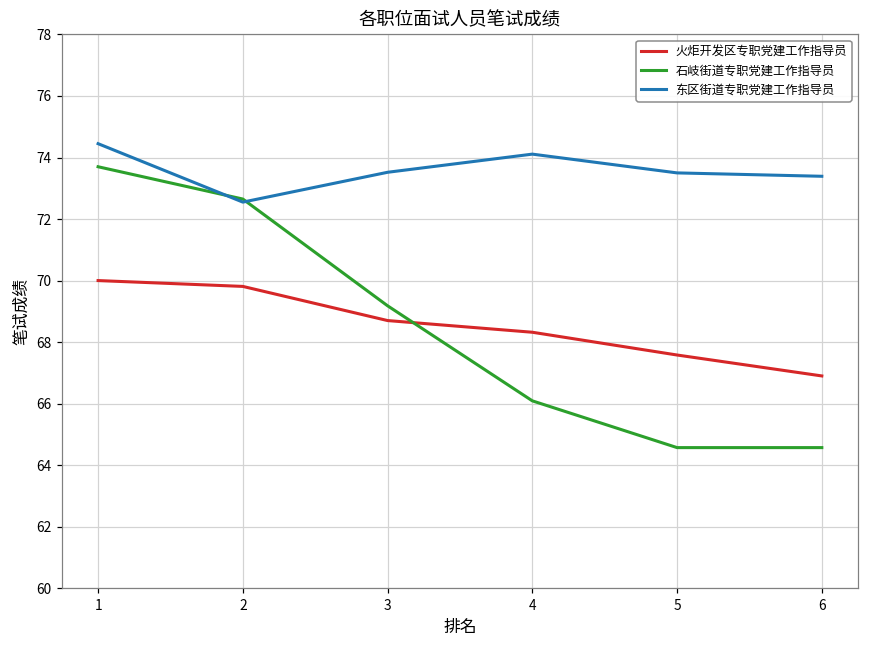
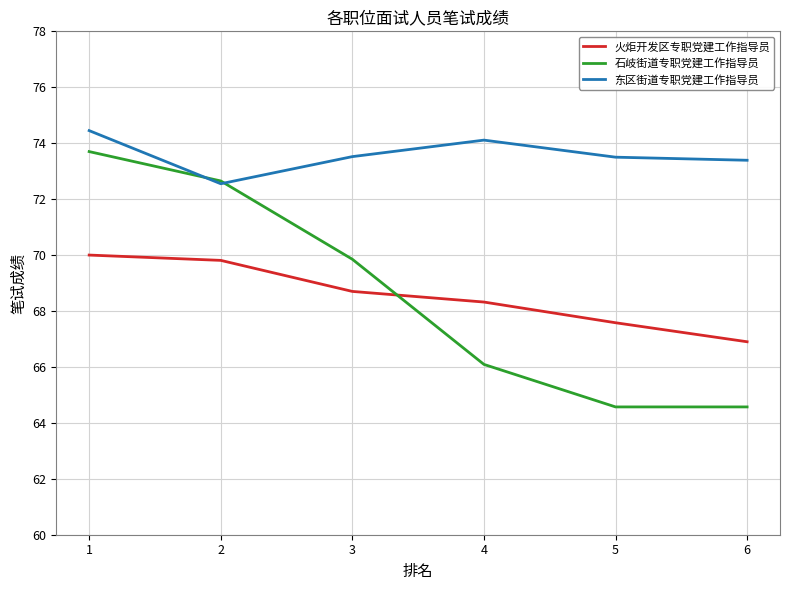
  {
    "火炬开发区专职党建工作指导员": {
      "1": 70.0,
      "2": 69.8,
      "3": 68.7,
      "4": 68.3,
      "5": 67.6,
      "6": 66.9
    },
    "石岐街道专职党建工作指导员": {
      "1": 73.7,
      "2": 72.7,
-     "3": 69.2,
+     "3": 69.9,
      "4": 66.1,
      "5": 64.6,
      "6": 64.6
    },
    "东区街道专职党建工作指导员": {
      "1": 74.5,
      "2": 72.6,
      "3": 73.5,
      "4": 74.1,
      "5": 73.5,
      "6": 73.4
    }
  }
